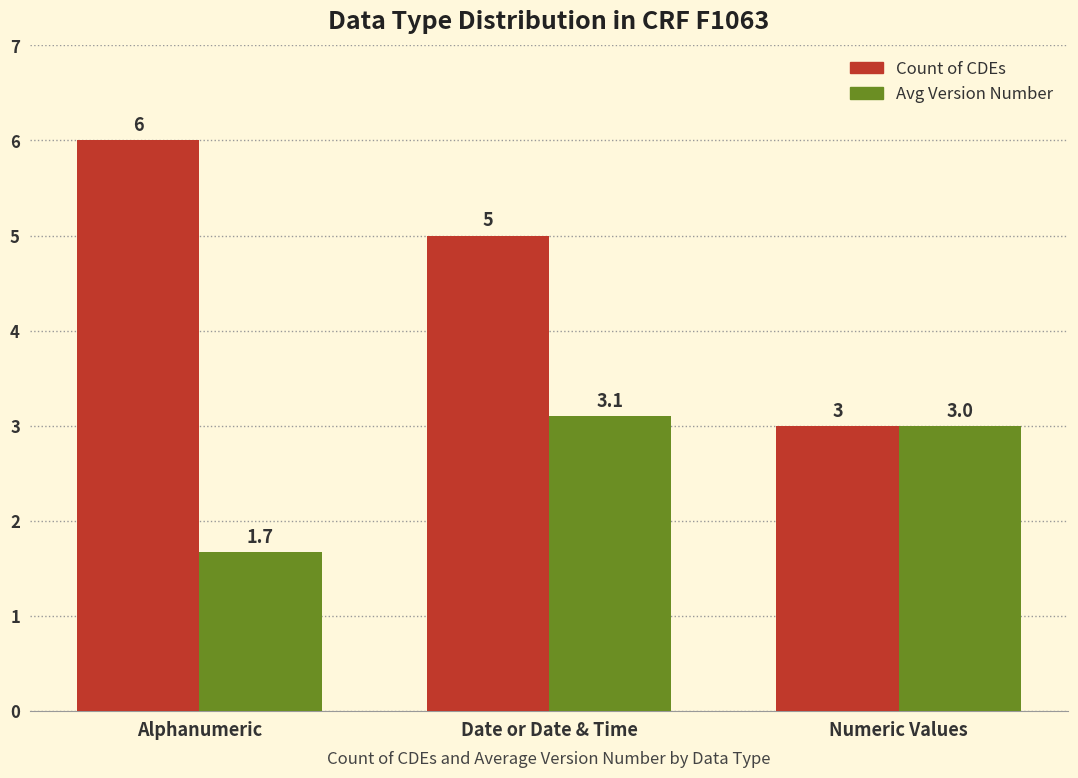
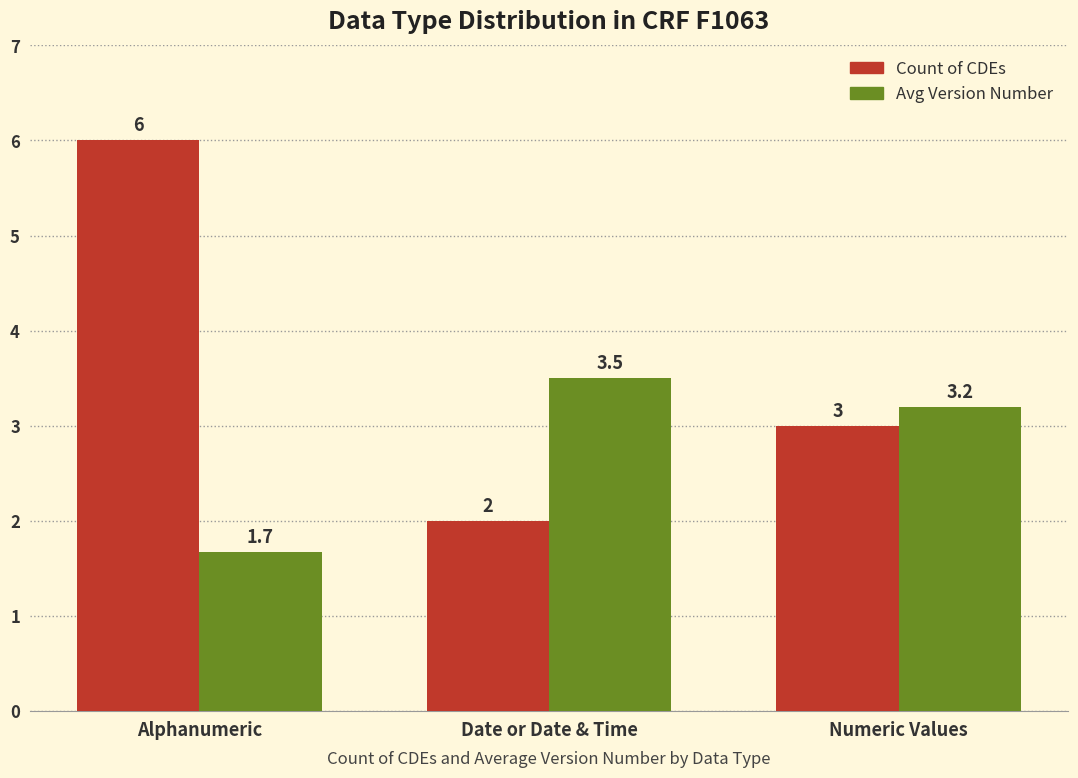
  {
    "Count of CDEs": {
      "Alphanumeric": 6,
-     "Date or Date & Time": 5,
+     "Date or Date & Time": 2,
      "Numeric Values": 3
    },
    "Avg Version Number": {
      "Alphanumeric": 1.7,
-     "Date or Date & Time": 3.1,
-     "Numeric Values": 3.0
+     "Date or Date & Time": 3.5,
+     "Numeric Values": 3.2
    }
  }
